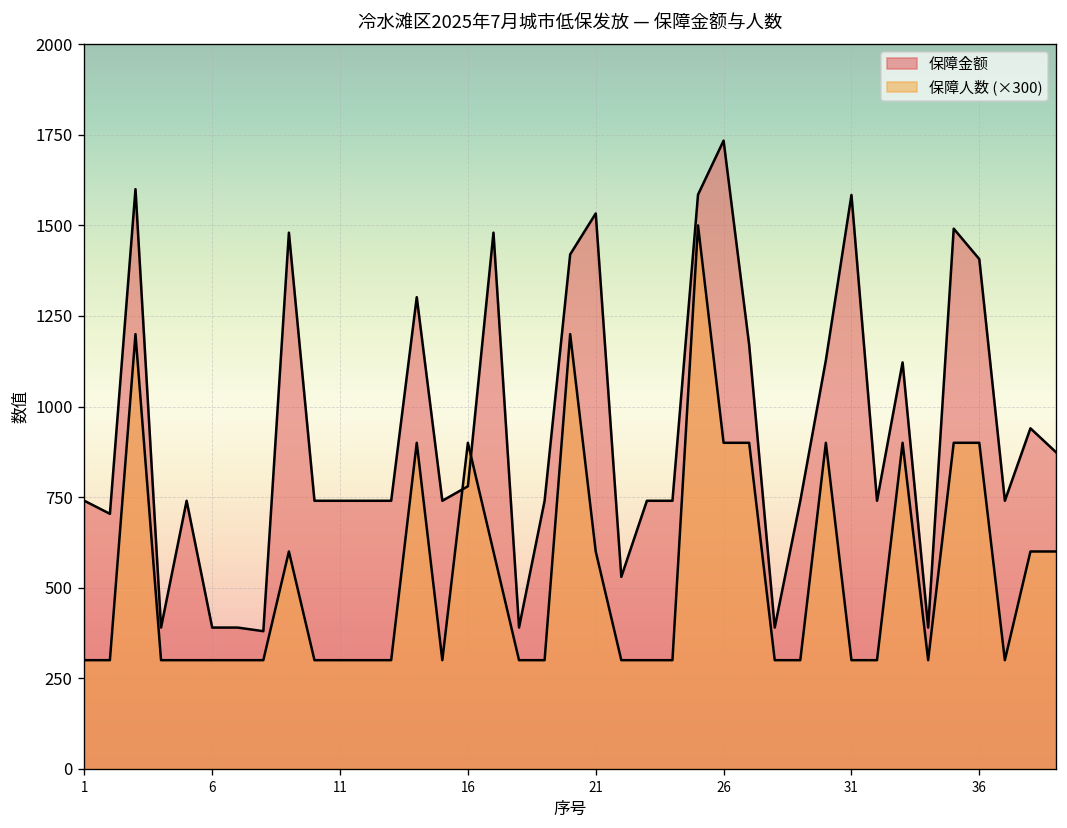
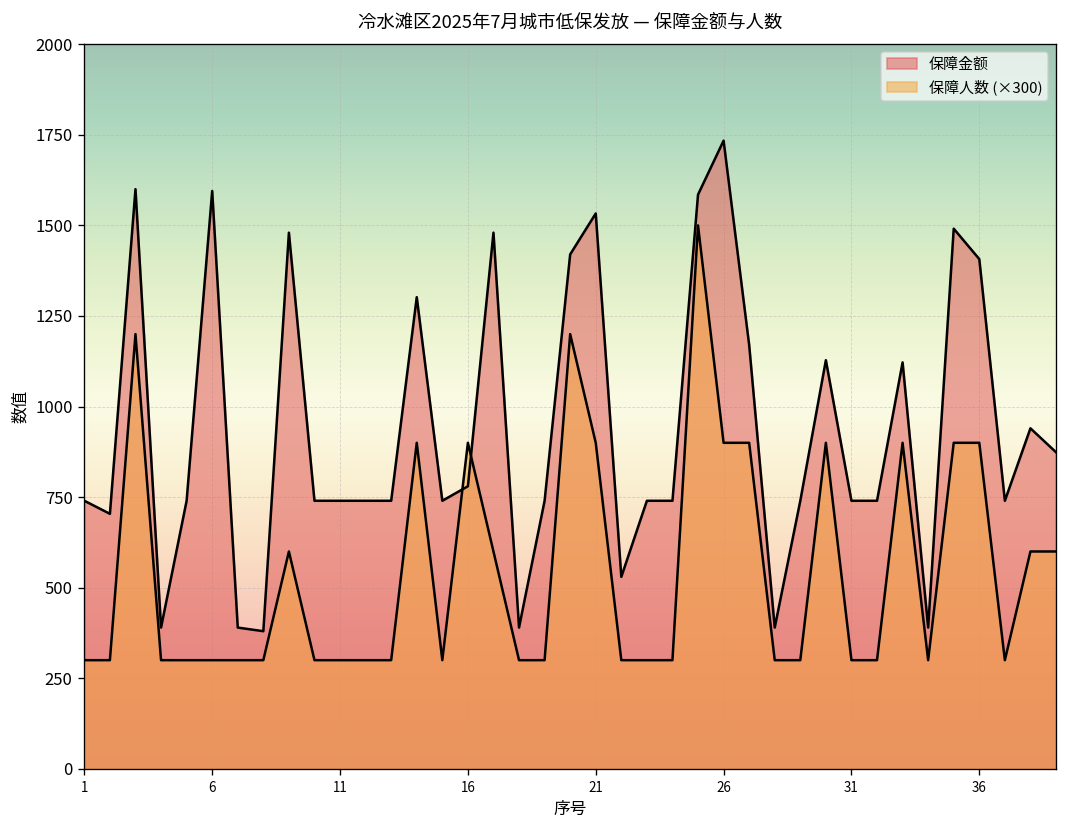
  {
    "保障金额": {
      "1": 740,
-     "6": 390,
+     "6": 1600,
      "11": 740,
      "16": 780,
      "21": 1530,
      "26": 1730,
-     "31": 1580,
+     "31": 740,
      "36": 1410
    },
    "保障人数 (×300)": {
      "1": 300,
      "6": 300,
      "11": 300,
      "16": 900,
-     "21": 600,
+     "21": 900,
      "26": 900,
      "31": 300,
      "36": 900
    }
  }
